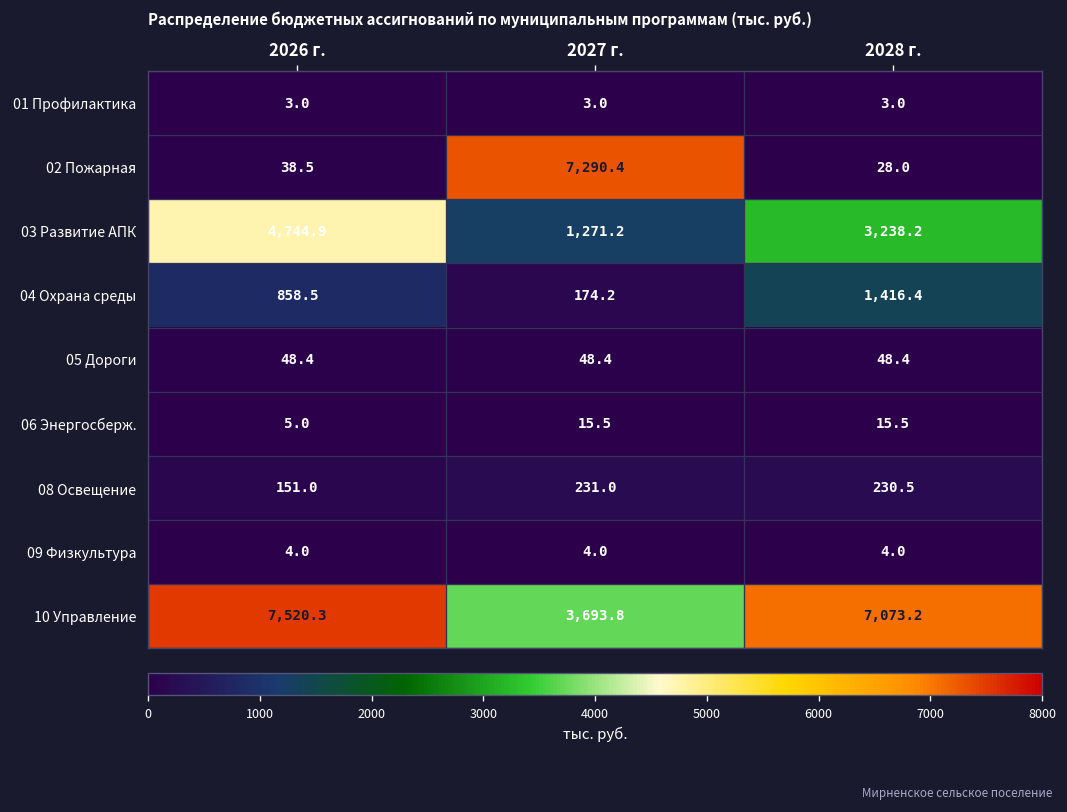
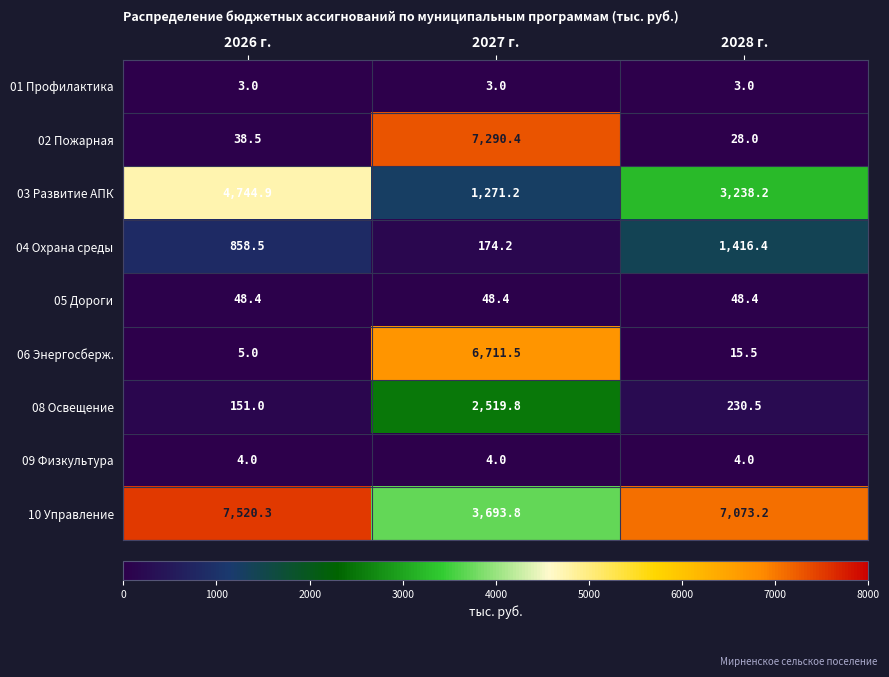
  {
    "01 Профилактика": {
      "2026 г.": "3.0",
      "2027 г.": "3.0",
      "2028 г.": "3.0"
    },
    "02 Пожарная": {
      "2026 г.": "38.5",
      "2027 г.": "7,290.4",
      "2028 г.": "28.0"
    },
    "03 Развитие АПК": {
      "2026 г.": "4,744.9",
      "2027 г.": "1,271.2",
      "2028 г.": "3,238.2"
    },
    "04 Охрана среды": {
      "2026 г.": "858.5",
      "2027 г.": "174.2",
      "2028 г.": "1,416.4"
    },
    "05 Дороги": {
      "2026 г.": "48.4",
      "2027 г.": "48.4",
      "2028 г.": "48.4"
    },
    "06 Энергосберж.": {
      "2026 г.": "5.0",
-     "2027 г.": "15.5",
+     "2027 г.": "6,711.5",
      "2028 г.": "15.5"
    },
    "08 Освещение": {
      "2026 г.": "151.0",
-     "2027 г.": "231.0",
+     "2027 г.": "2,519.8",
      "2028 г.": "230.5"
    },
    "09 Физкультура": {
      "2026 г.": "4.0",
      "2027 г.": "4.0",
      "2028 г.": "4.0"
    },
    "10 Управление": {
      "2026 г.": "7,520.3",
      "2027 г.": "3,693.8",
      "2028 г.": "7,073.2"
    }
  }
